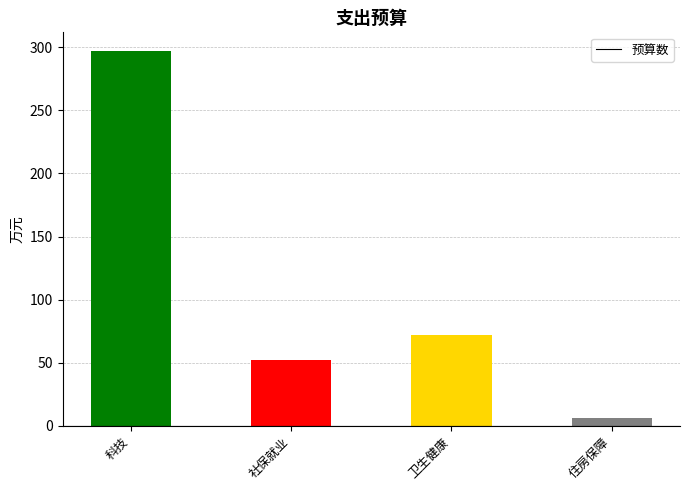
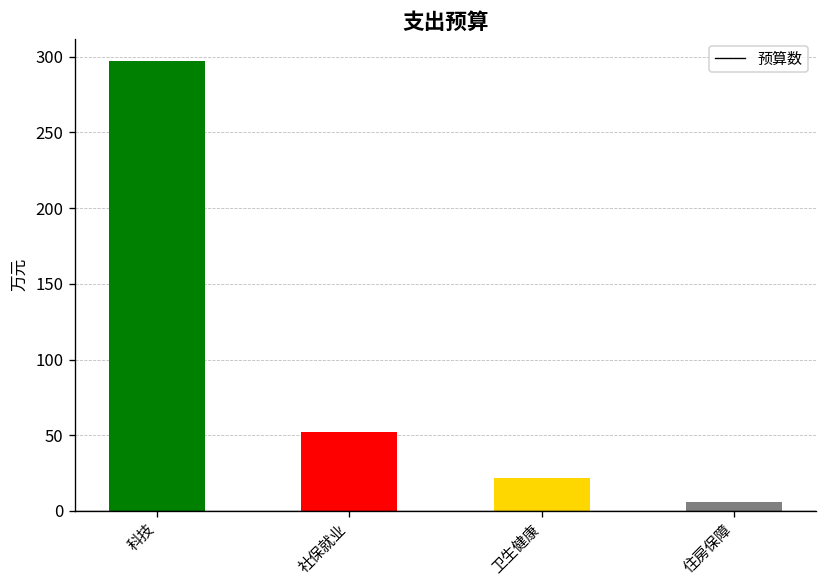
  {
    "科技": 297,
    "社保就业": 52,
-   "卫生健康": 72,
+   "卫生健康": 22,
    "住房保障": 6
  }
